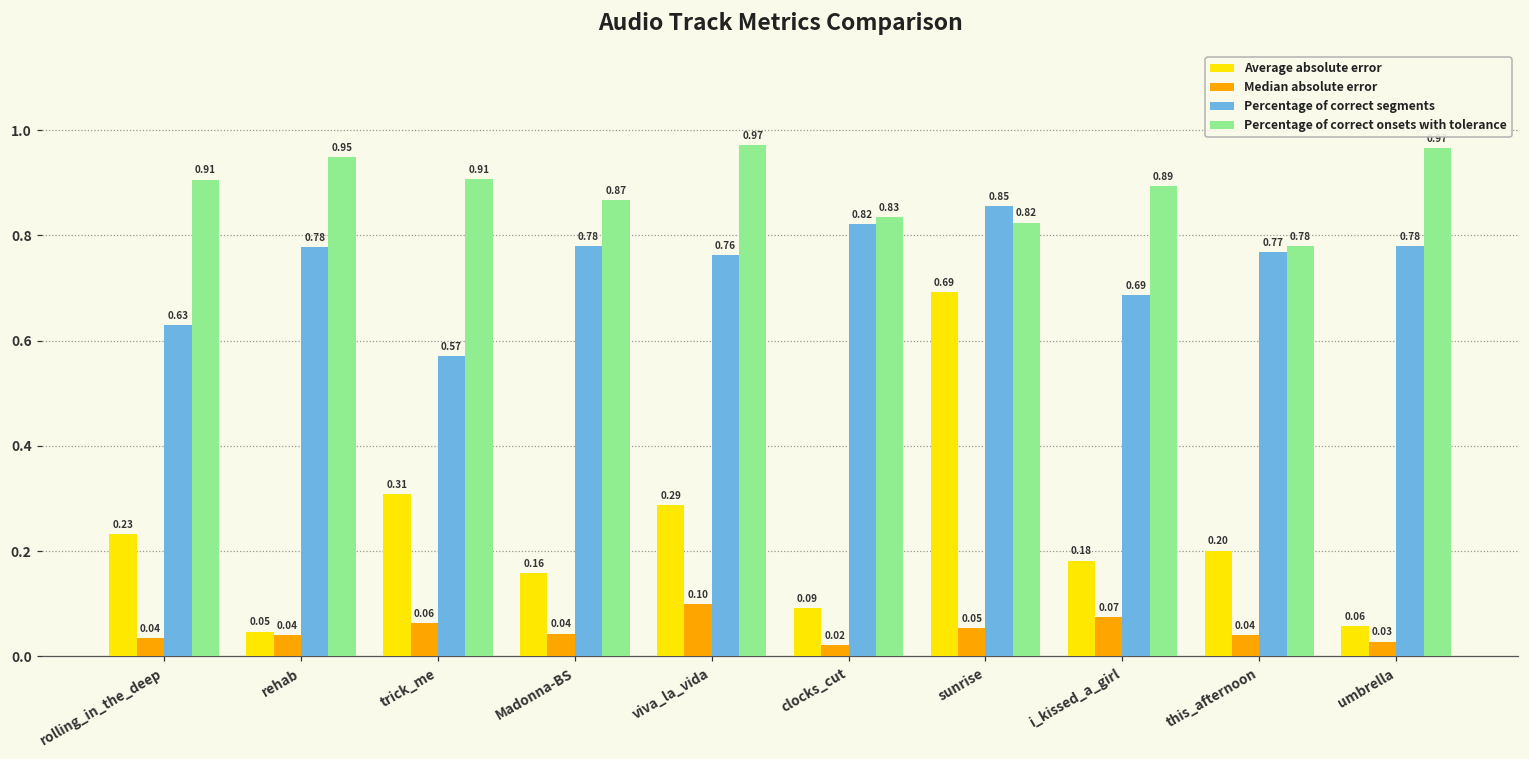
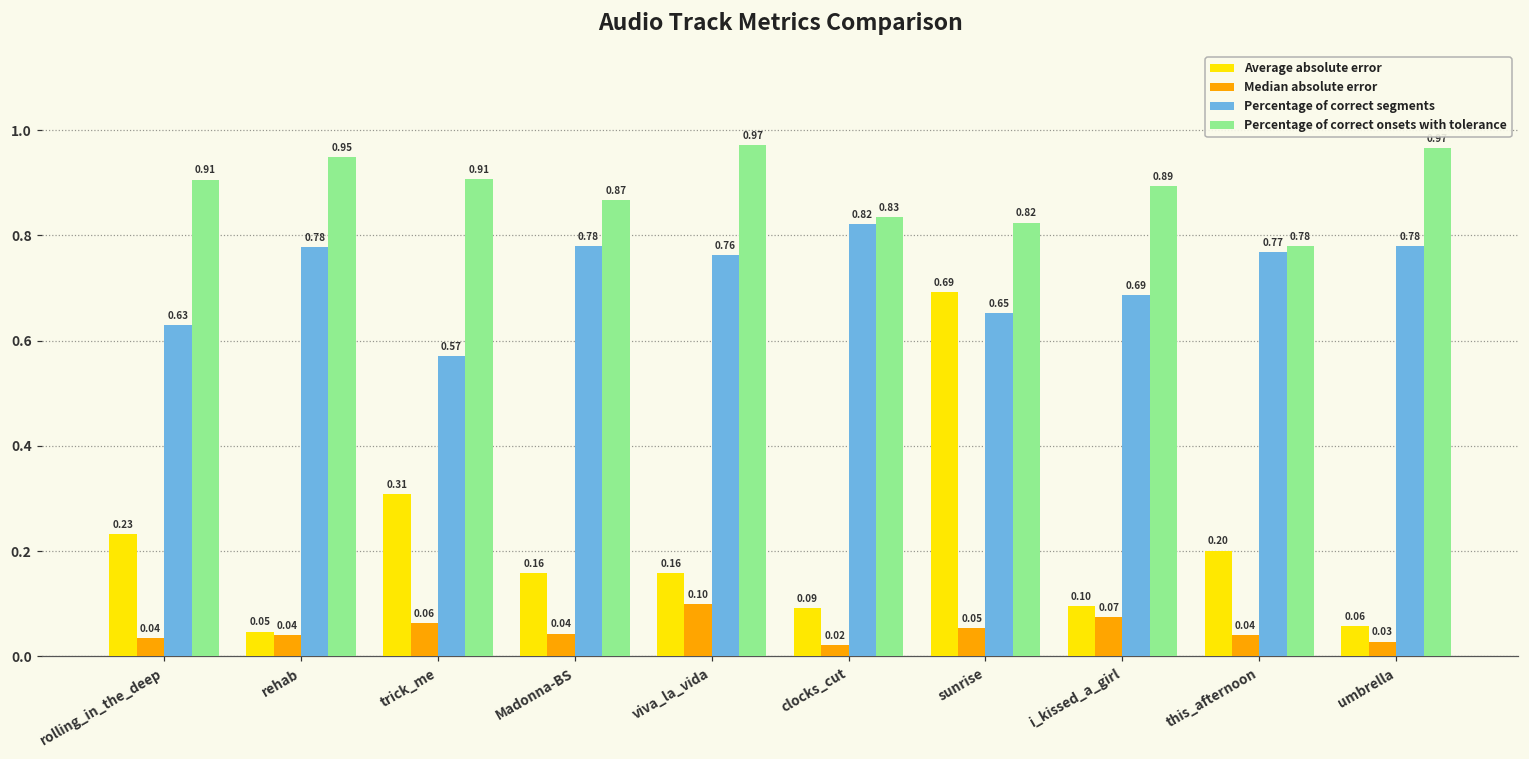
  {
    "Average absolute error": {
      "rolling_in_the_deep": 0.23,
      "rehab": 0.05,
      "trick_me": 0.31,
      "Madonna-BS": 0.16,
-     "viva_la_vida": 0.29,
+     "viva_la_vida": 0.16,
      "clocks_cut": 0.09,
      "sunrise": 0.69,
-     "i_kissed_a_girl": 0.18,
+     "i_kissed_a_girl": 0.10,
      "this_afternoon": 0.20,
      "umbrella": 0.06
    },
    "Median absolute error": {
      "rolling_in_the_deep": 0.04,
      "rehab": 0.04,
      "trick_me": 0.06,
      "Madonna-BS": 0.04,
      "viva_la_vida": 0.10,
      "clocks_cut": 0.02,
      "sunrise": 0.05,
      "i_kissed_a_girl": 0.07,
      "this_afternoon": 0.04,
      "umbrella": 0.03
    },
    "Percentage of correct segments": {
      "rolling_in_the_deep": 0.63,
      "rehab": 0.78,
      "trick_me": 0.57,
      "Madonna-BS": 0.78,
      "viva_la_vida": 0.76,
      "clocks_cut": 0.82,
-     "sunrise": 0.85,
+     "sunrise": 0.65,
      "i_kissed_a_girl": 0.69,
      "this_afternoon": 0.77,
      "umbrella": 0.78
    },
    "Percentage of correct onsets with tolerance": {
      "rolling_in_the_deep": 0.91,
      "rehab": 0.95,
      "trick_me": 0.91,
      "Madonna-BS": 0.87,
      "viva_la_vida": 0.97,
      "clocks_cut": 0.83,
      "sunrise": 0.82,
      "i_kissed_a_girl": 0.89,
      "this_afternoon": 0.78
    }
  }
